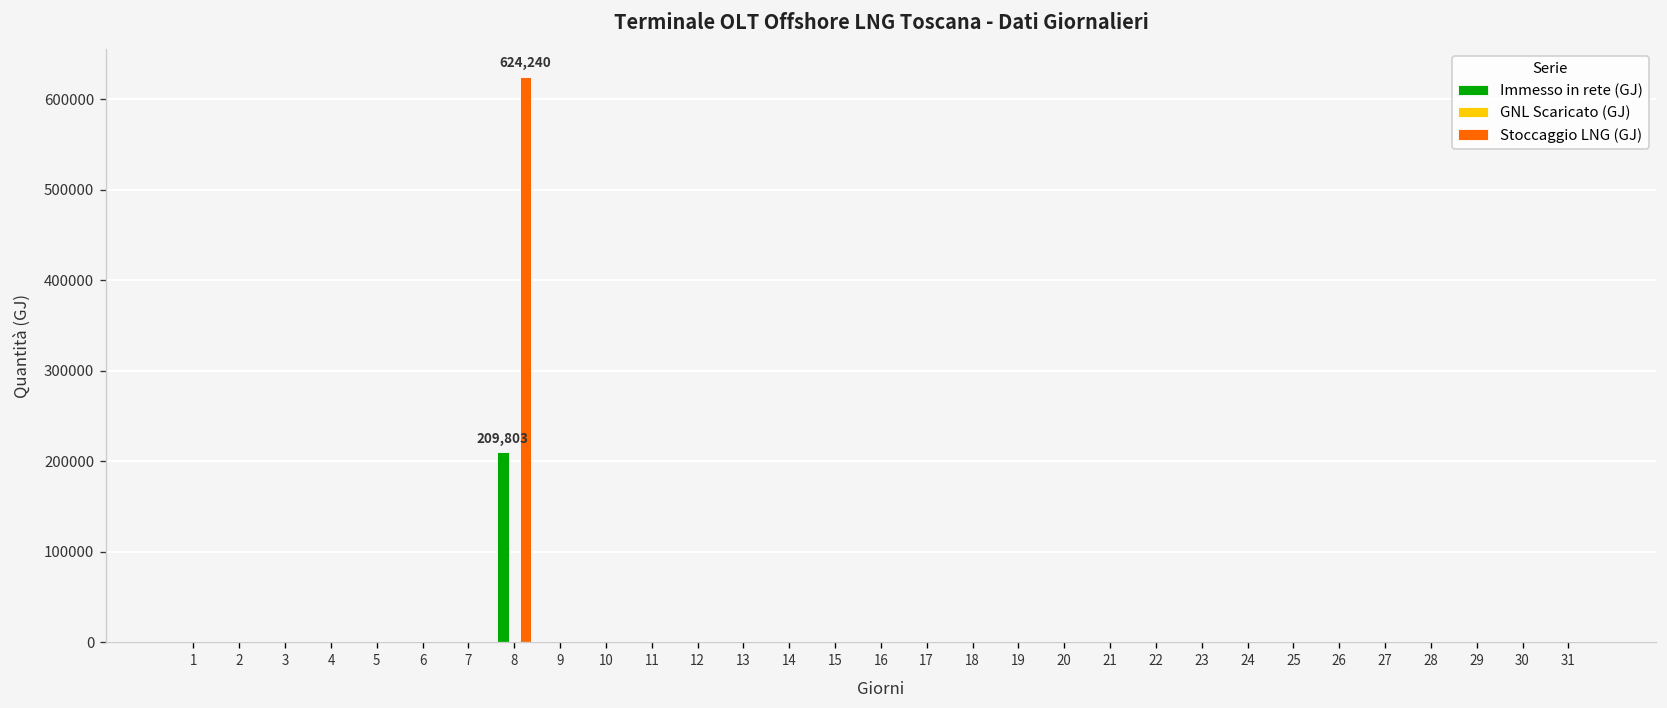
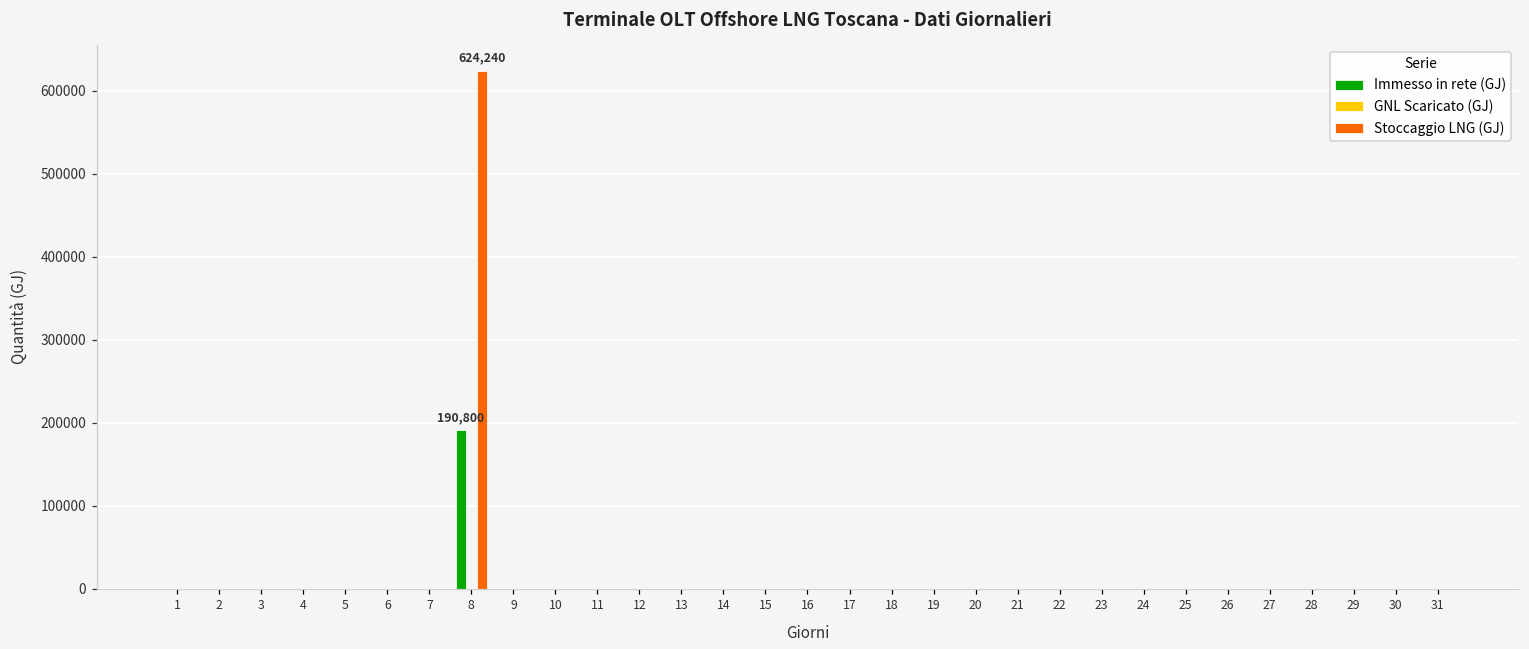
  {
    "Immesso in rete (GJ)": {
-     "8": "209,803"
+     "8": "190,800"
    },
    "GNL Scaricato (GJ)": {
      "1": "0",
      "2": "0",
      "3": "0",
      "4": "0",
      "5": "0",
      "6": "0",
      "7": "0",
      "8": "0",
      "9": "0",
      "10": "0",
      "11": "0",
      "12": "0",
      "13": "0",
      "14": "0",
      "15": "0",
      "16": "0",
      "17": "0",
      "18": "0",
      "19": "0",
      "20": "0",
      "21": "0",
      "22": "0",
      "23": "0",
      "24": "0",
      "25": "0",
      "26": "0",
      "27": "0",
      "28": "0",
      "29": "0",
      "30": "0",
      "31": "0"
    },
    "Stoccaggio LNG (GJ)": {
      "8": "624,240"
    }
  }
